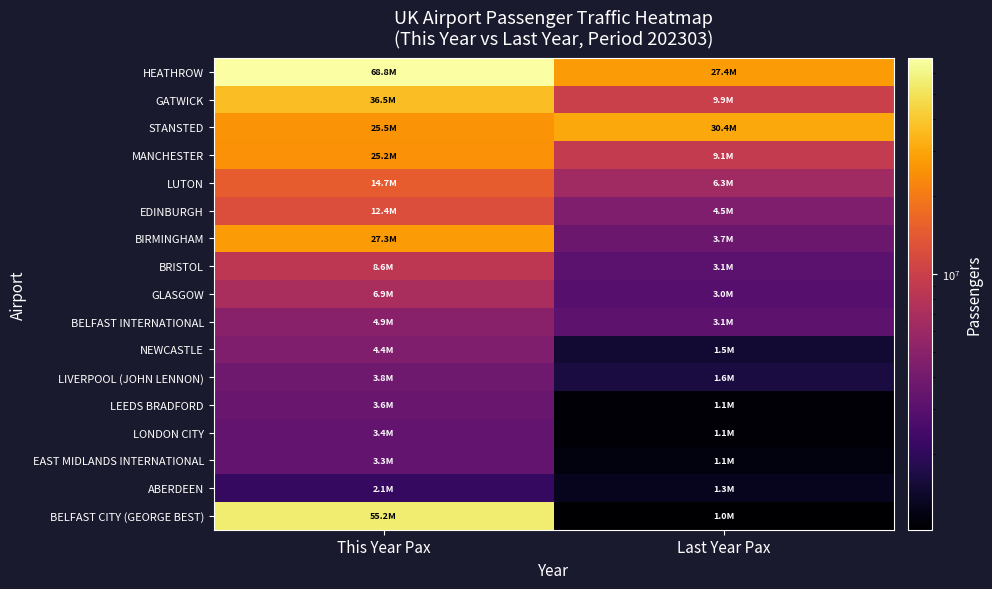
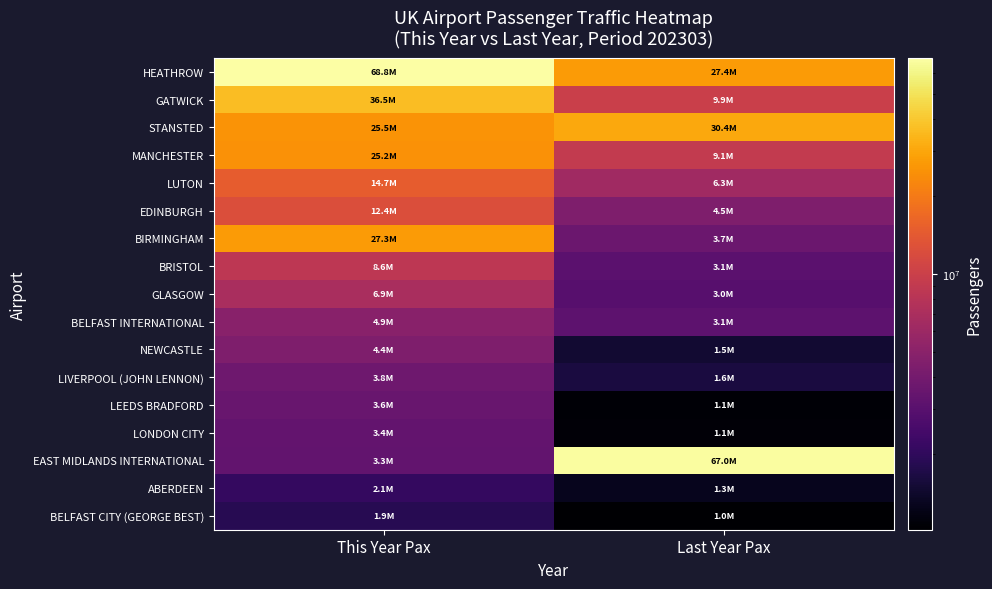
  {
    "HEATHROW": {
      "This Year Pax": "68.8M",
      "Last Year Pax": "27.4M"
    },
    "GATWICK": {
      "This Year Pax": "36.5M",
      "Last Year Pax": "9.9M"
    },
    "STANSTED": {
      "This Year Pax": "25.5M",
      "Last Year Pax": "30.4M"
    },
    "MANCHESTER": {
      "This Year Pax": "25.2M",
      "Last Year Pax": "9.1M"
    },
    "LUTON": {
      "This Year Pax": "14.7M",
      "Last Year Pax": "6.3M"
    },
    "EDINBURGH": {
      "This Year Pax": "12.4M",
      "Last Year Pax": "4.5M"
    },
    "BIRMINGHAM": {
      "This Year Pax": "27.3M",
      "Last Year Pax": "3.7M"
    },
    "BRISTOL": {
      "This Year Pax": "8.6M",
      "Last Year Pax": "3.1M"
    },
    "GLASGOW": {
      "This Year Pax": "6.9M",
      "Last Year Pax": "3.0M"
    },
    "BELFAST INTERNATIONAL": {
      "This Year Pax": "4.9M",
      "Last Year Pax": "3.1M"
    },
    "NEWCASTLE": {
      "This Year Pax": "4.4M",
      "Last Year Pax": "1.5M"
    },
    "LIVERPOOL (JOHN LENNON)": {
      "This Year Pax": "3.8M",
      "Last Year Pax": "1.6M"
    },
    "LEEDS BRADFORD": {
      "This Year Pax": "3.6M",
      "Last Year Pax": "1.1M"
    },
    "LONDON CITY": {
      "This Year Pax": "3.4M",
      "Last Year Pax": "1.1M"
    },
    "EAST MIDLANDS INTERNATIONAL": {
      "This Year Pax": "3.3M",
-     "Last Year Pax": "1.1M"
+     "Last Year Pax": "67.0M"
    },
    "ABERDEEN": {
      "This Year Pax": "2.1M",
      "Last Year Pax": "1.3M"
    },
    "BELFAST CITY (GEORGE BEST)": {
-     "This Year Pax": "55.2M",
+     "This Year Pax": "1.9M",
      "Last Year Pax": "1.0M"
    }
  }
